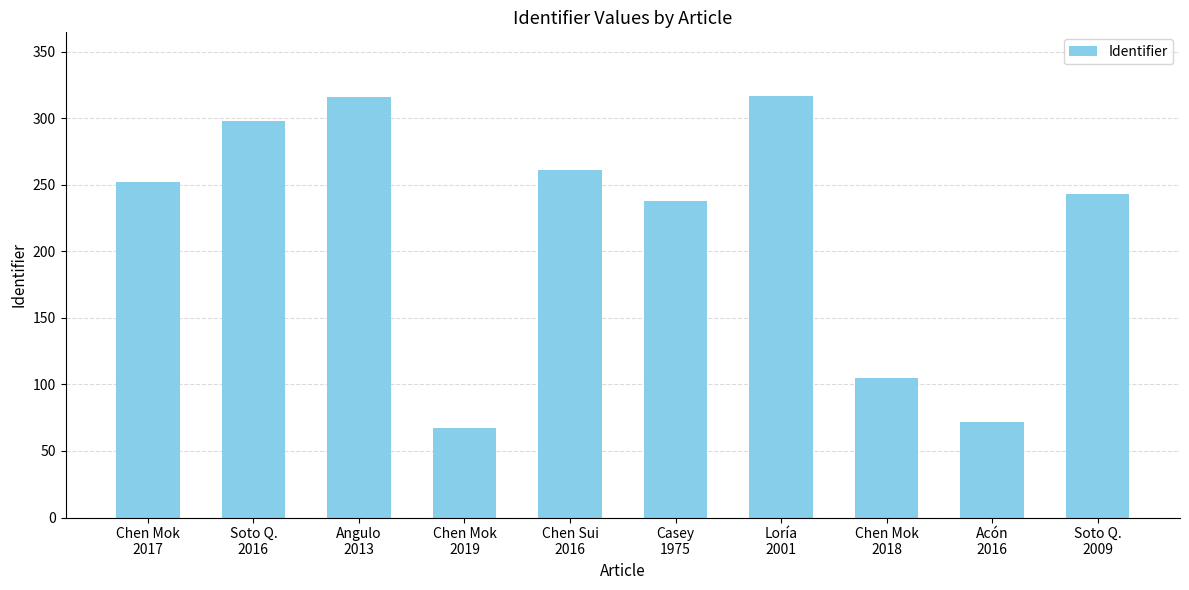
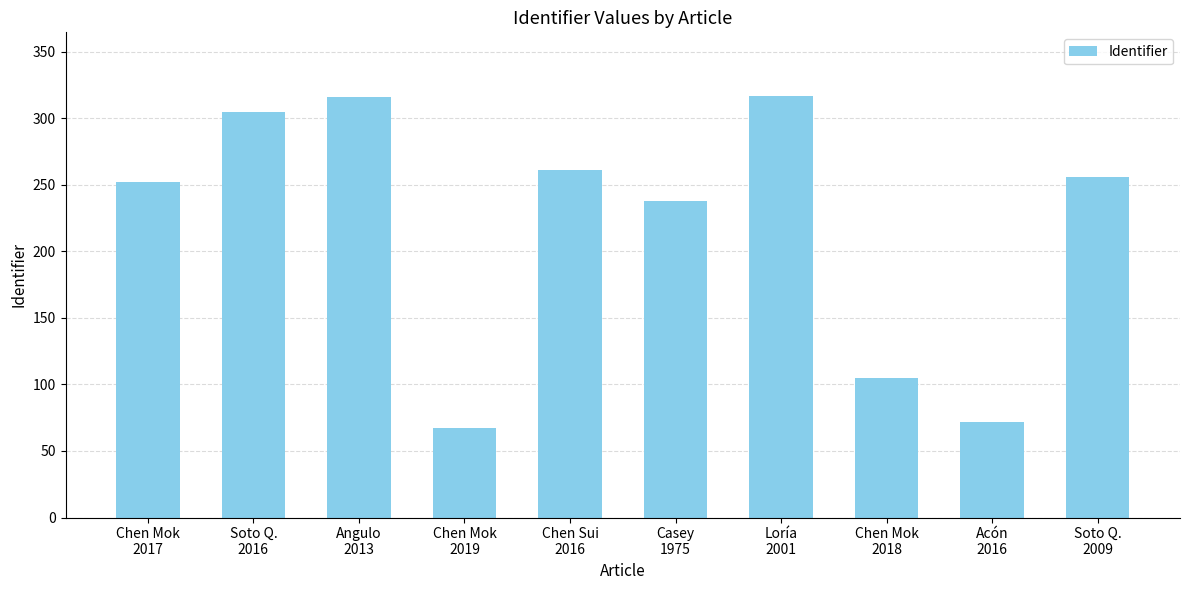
  {
    "Chen Mok 2017": 252,
-   "Soto Q. 2016": 298,
+   "Soto Q. 2016": 305,
    "Angulo 2013": 316,
    "Chen Mok 2019": 67,
    "Chen Sui 2016": 261,
    "Casey 1975": 238,
    "Loría 2001": 317,
    "Chen Mok 2018": 105,
    "Acón 2016": 72,
-   "Soto Q. 2009": 243
+   "Soto Q. 2009": 256
  }
